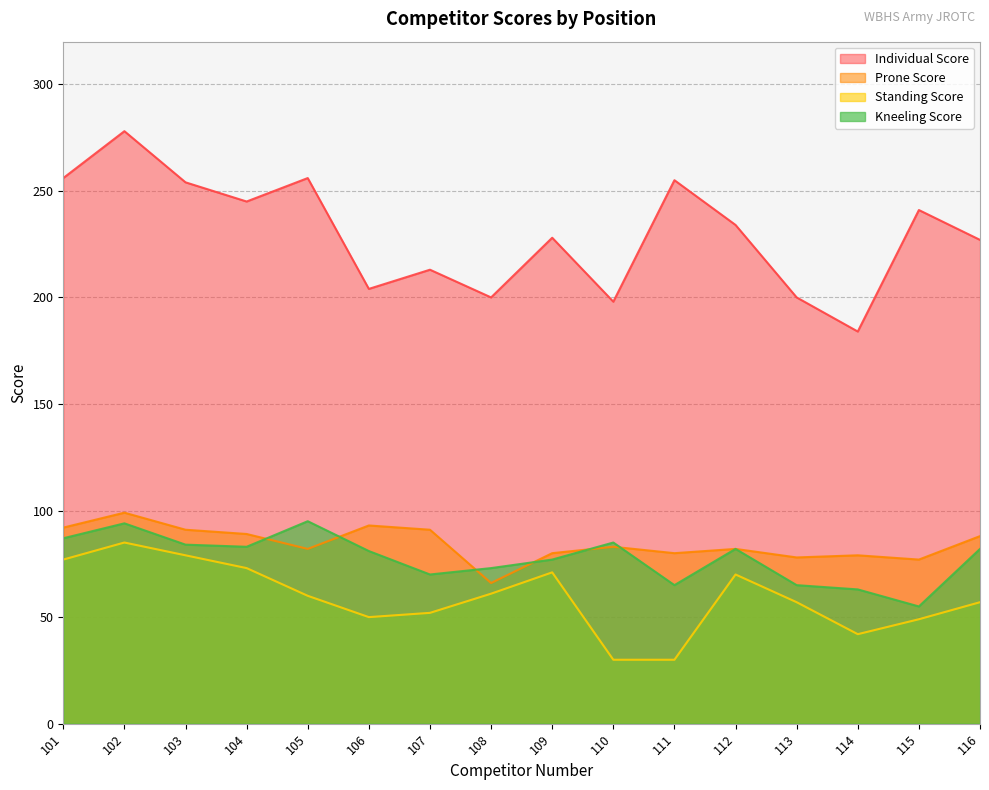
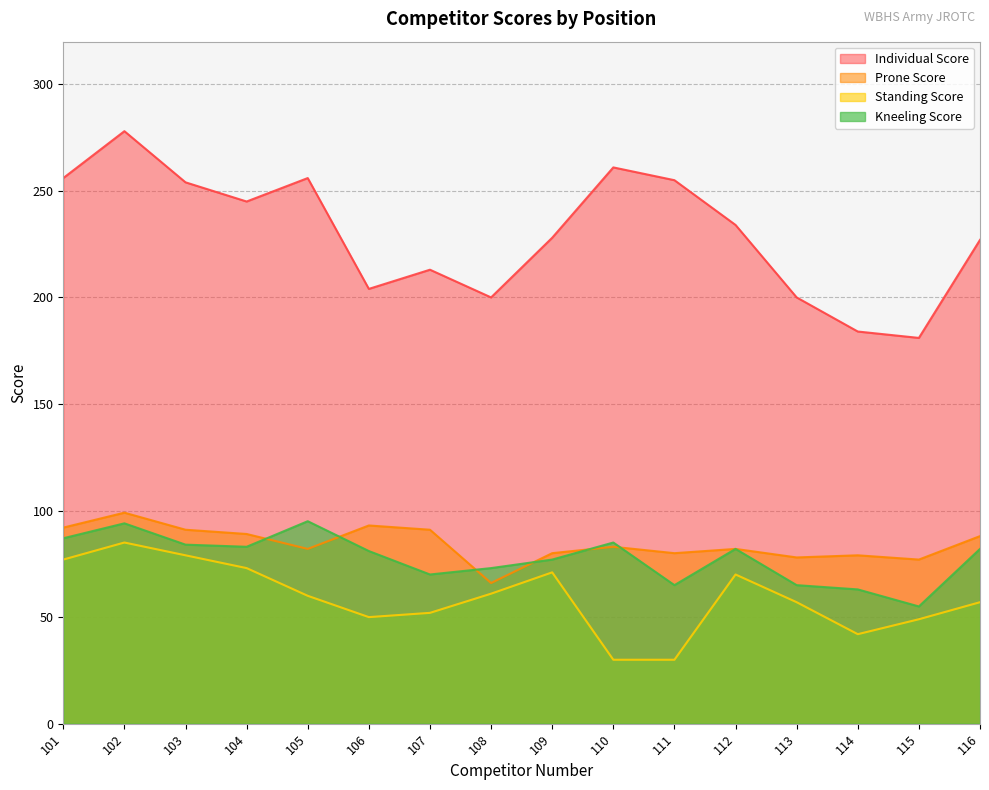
  {
    "Individual Score": {
      "101": 256,
      "102": 278,
      "103": 254,
      "104": 245,
      "105": 256,
      "106": 204,
      "107": 213,
      "108": 200,
      "109": 228,
-     "110": 198,
+     "110": 261,
      "111": 255,
      "112": 234,
      "113": 200,
      "114": 184,
-     "115": 241,
+     "115": 181,
      "116": 227
    },
    "Kneeling Score": {
      "101": 87,
      "102": 94,
      "103": 84,
      "104": 83,
      "105": 95,
      "106": 81,
      "107": 70,
      "108": 73,
      "109": 77,
      "110": 85,
      "111": 65,
      "113": 65,
      "114": 63,
      "115": 55,
      "116": 82
    }
  }
